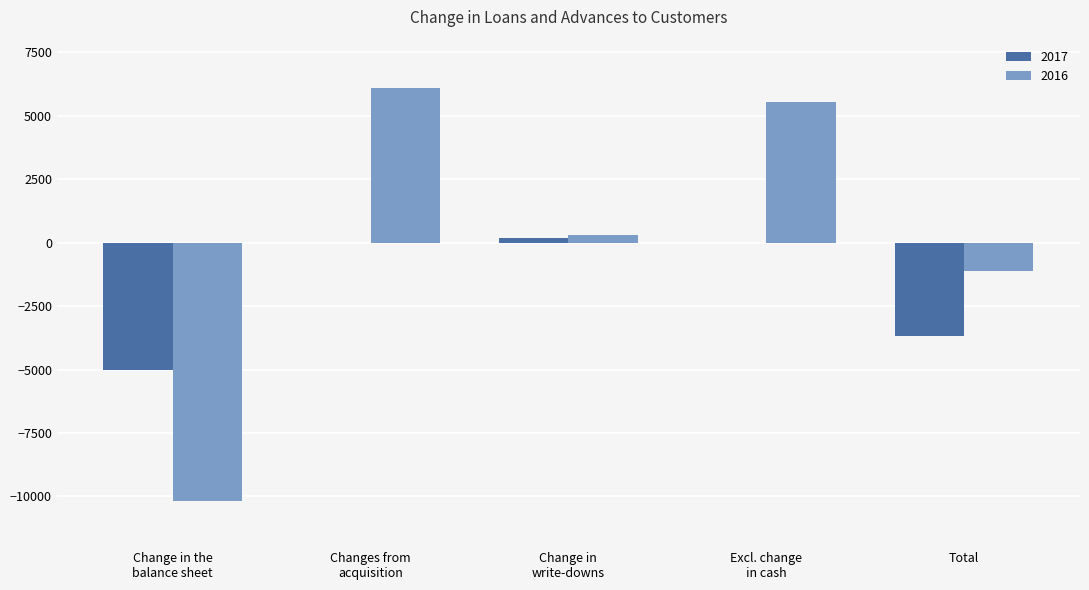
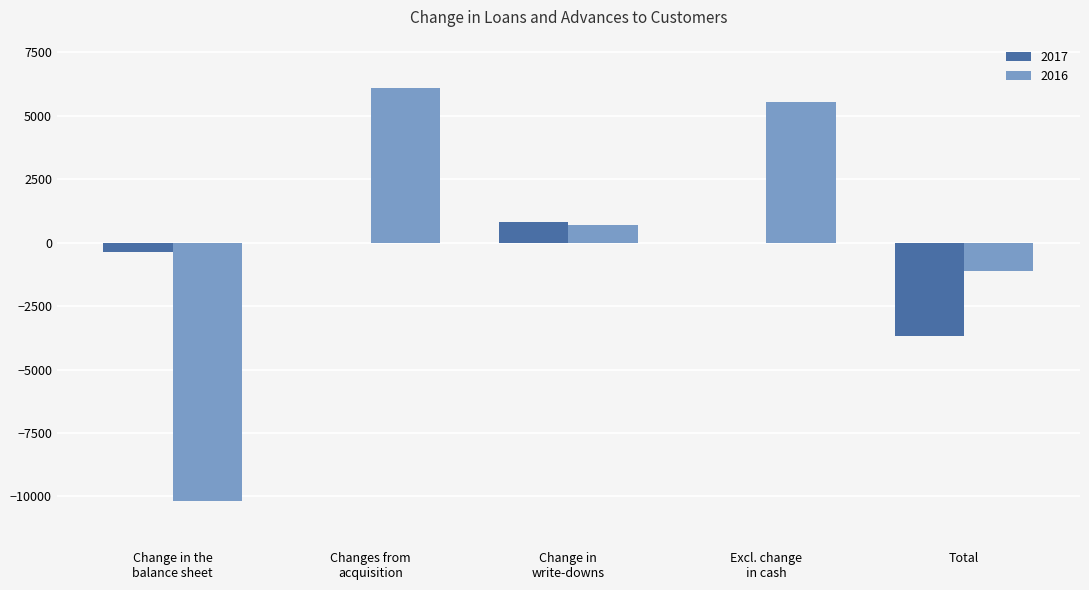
  {
    "2017": {
-     "Change in the balance sheet": -5000,
+     "Change in the balance sheet": -400,
      "Changes from acquisition": 0,
-     "Change in write-downs": 200,
+     "Change in write-downs": 800,
      "Total": -3700
    },
    "2016": {
      "Change in the balance sheet": -10200,
      "Changes from acquisition": 6100,
-     "Change in write-downs": 300,
+     "Change in write-downs": 700,
      "Excl. change in cash": 5500,
      "Total": -1100
    }
  }
